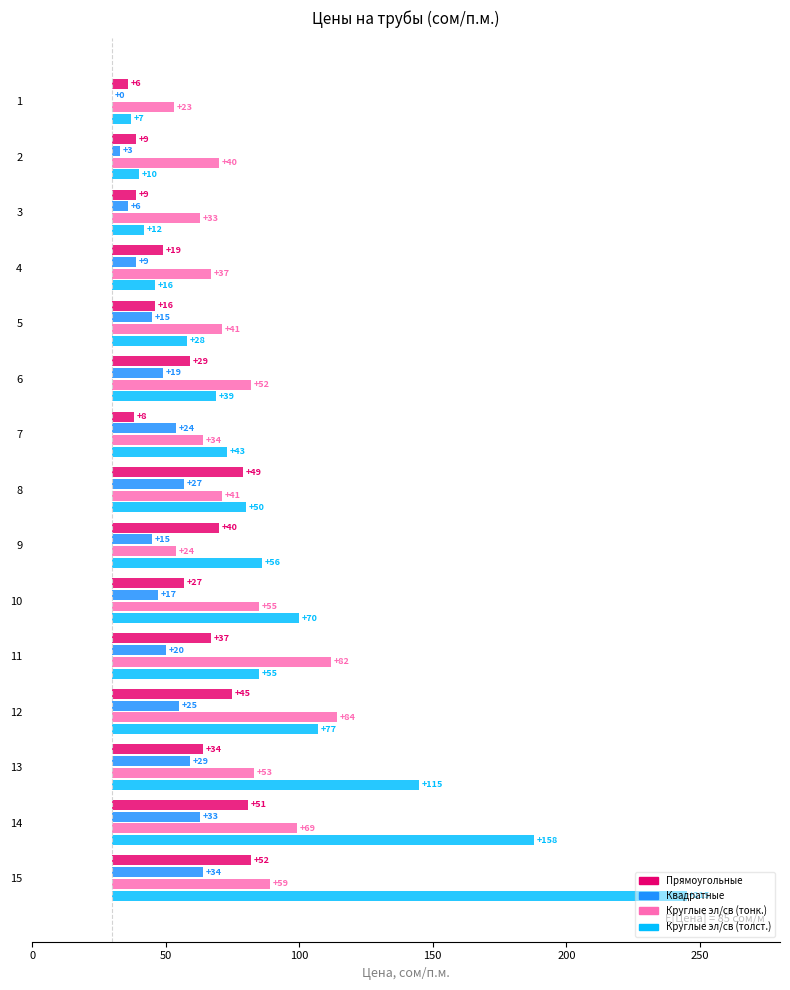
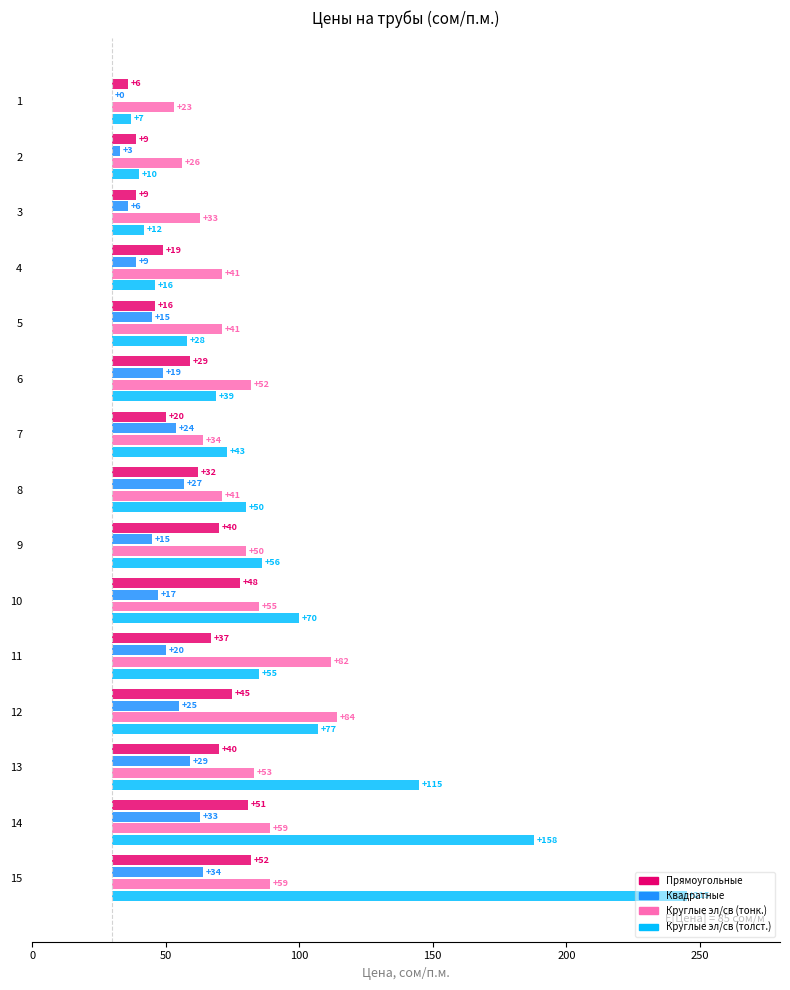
  {
    "Прямоугольные": {
      "1": "+6",
      "2": "+9",
      "3": "+9",
      "4": "+19",
      "5": "+16",
      "6": "+29",
-     "7": "+8",
-     "8": "+49",
+     "7": "+20",
+     "8": "+32",
      "9": "+40",
-     "10": "+27",
+     "10": "+48",
      "11": "+37",
      "12": "+45",
-     "13": "+34",
+     "13": "+40",
      "14": "+51",
      "15": "+52"
    },
    "Круглые эл/св (тонк.)": {
      "1": "+23",
-     "2": "+40",
+     "2": "+26",
      "3": "+33",
-     "4": "+37",
+     "4": "+41",
      "5": "+41",
      "6": "+52",
      "7": "+34",
      "8": "+41",
-     "9": "+24",
+     "9": "+50",
      "10": "+55",
      "11": "+82",
      "12": "+84",
      "13": "+53",
-     "14": "+69",
+     "14": "+59",
      "15": "+59"
    }
  }
